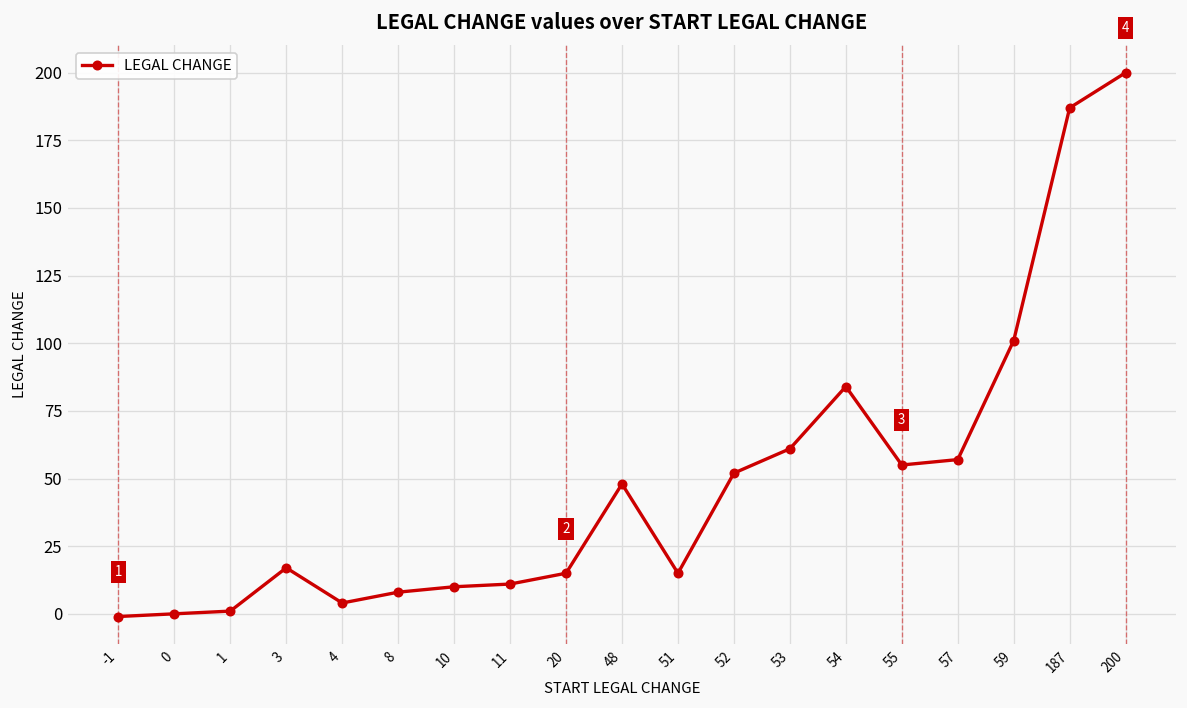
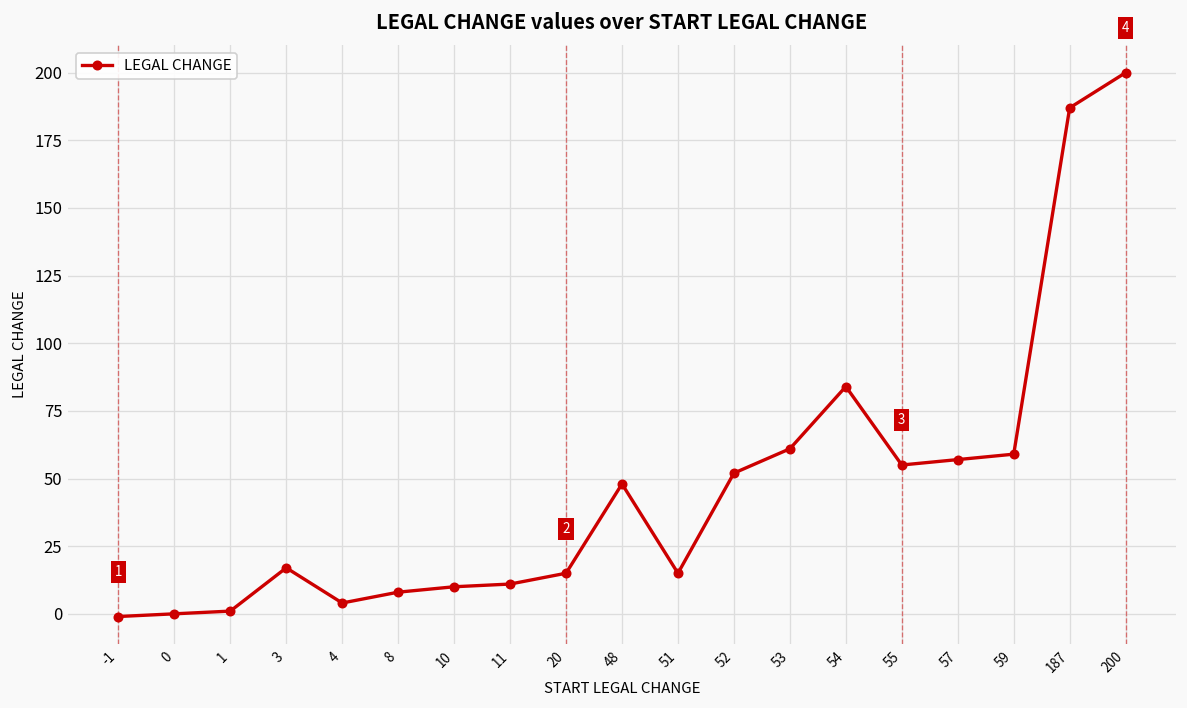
  {
    "-1": -1,
    "0": 0,
    "1": 1,
    "3": 17,
    "4": 4,
    "8": 8,
    "10": 10,
    "11": 11,
    "20": 15,
    "48": 48,
    "51": 15,
    "52": 52,
    "53": 61,
    "54": 84,
    "55": 55,
    "57": 57,
-   "59": 101,
+   "59": 59,
    "187": 187,
    "200": 200
  }
